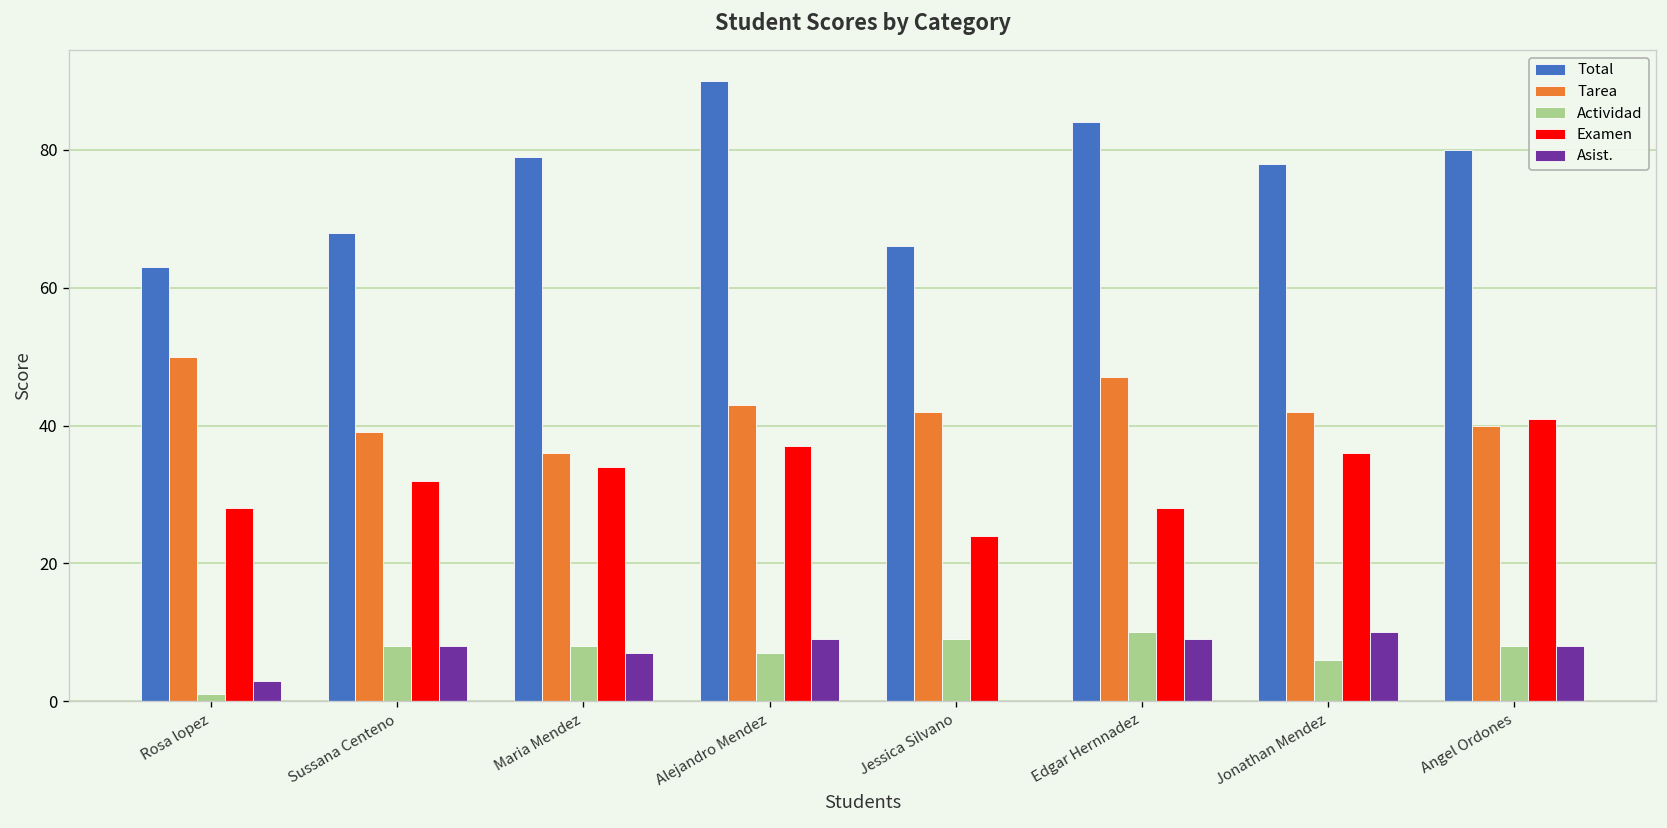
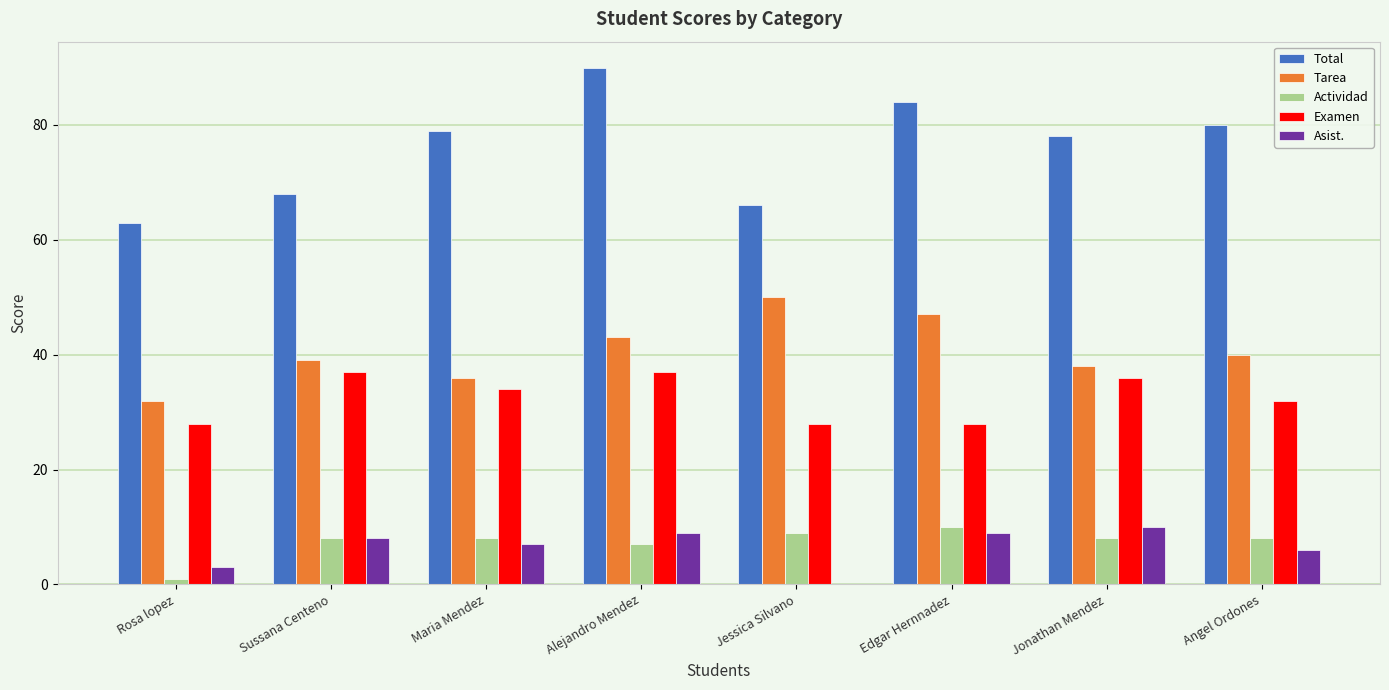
  {
    "Total": {
      "Rosa lopez": 63,
      "Sussana Centeno": 68,
      "Maria Mendez": 79,
      "Alejandro Mendez": 90,
      "Jessica Silvano": 66,
      "Edgar Hernnadez": 84,
      "Jonathan Mendez": 78,
      "Angel Ordones": 80
    },
    "Tarea": {
-     "Rosa lopez": 50,
+     "Rosa lopez": 32,
      "Sussana Centeno": 39,
      "Maria Mendez": 36,
      "Alejandro Mendez": 43,
-     "Jessica Silvano": 42,
+     "Jessica Silvano": 50,
      "Edgar Hernnadez": 47,
-     "Jonathan Mendez": 42,
+     "Jonathan Mendez": 38,
      "Angel Ordones": 40
    },
    "Actividad": {
      "Rosa lopez": 1,
      "Sussana Centeno": 8,
      "Maria Mendez": 8,
      "Alejandro Mendez": 7,
      "Jessica Silvano": 9,
      "Edgar Hernnadez": 10,
-     "Jonathan Mendez": 6,
+     "Jonathan Mendez": 8,
      "Angel Ordones": 8
    },
    "Examen": {
      "Rosa lopez": 28,
-     "Sussana Centeno": 32,
+     "Sussana Centeno": 37,
      "Maria Mendez": 34,
      "Alejandro Mendez": 37,
-     "Jessica Silvano": 24,
+     "Jessica Silvano": 28,
      "Edgar Hernnadez": 28,
      "Jonathan Mendez": 36,
-     "Angel Ordones": 41
+     "Angel Ordones": 32
    },
    "Asist.": {
      "Rosa lopez": 3,
      "Sussana Centeno": 8,
      "Maria Mendez": 7,
      "Alejandro Mendez": 9,
      "Jessica Silvano": 0,
      "Edgar Hernnadez": 9,
      "Jonathan Mendez": 10,
-     "Angel Ordones": 8
+     "Angel Ordones": 6
    }
  }
